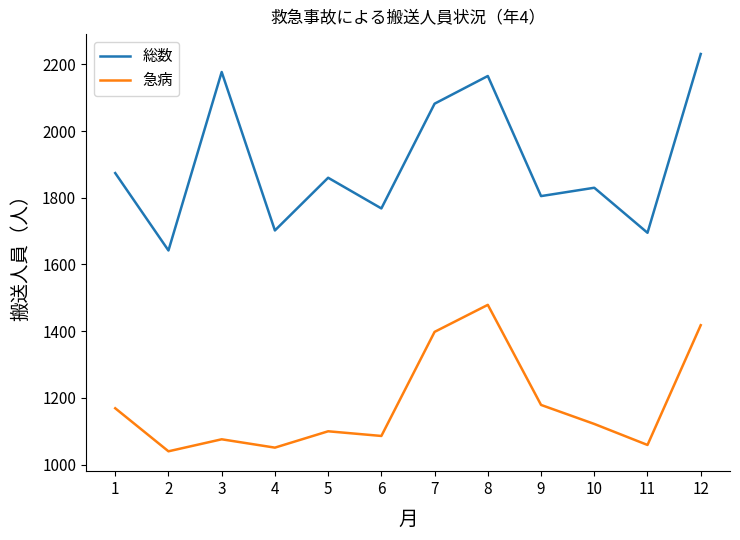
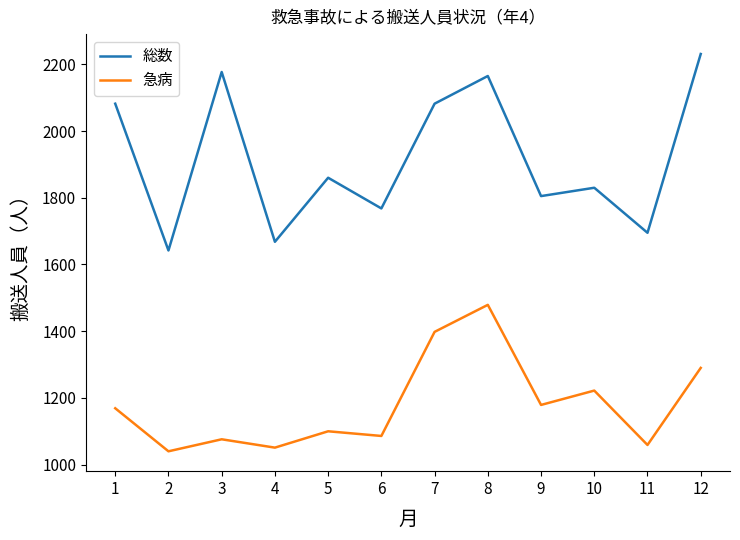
  {
    "総数": {
-     "1": 1870,
+     "1": 2080,
      "2": 1640,
      "3": 2180,
-     "4": 1700,
+     "4": 1670,
      "5": 1860,
      "6": 1770,
      "7": 2080,
      "8": 2170,
      "9": 1810,
      "10": 1830,
      "11": 1700,
      "12": 2230
    },
    "急病": {
      "1": 1170,
      "2": 1040,
      "3": 1080,
      "4": 1050,
      "5": 1100,
      "6": 1090,
      "7": 1400,
      "8": 1480,
      "9": 1180,
-     "10": 1120,
+     "10": 1220,
      "11": 1060,
-     "12": 1420
+     "12": 1290
    }
  }
